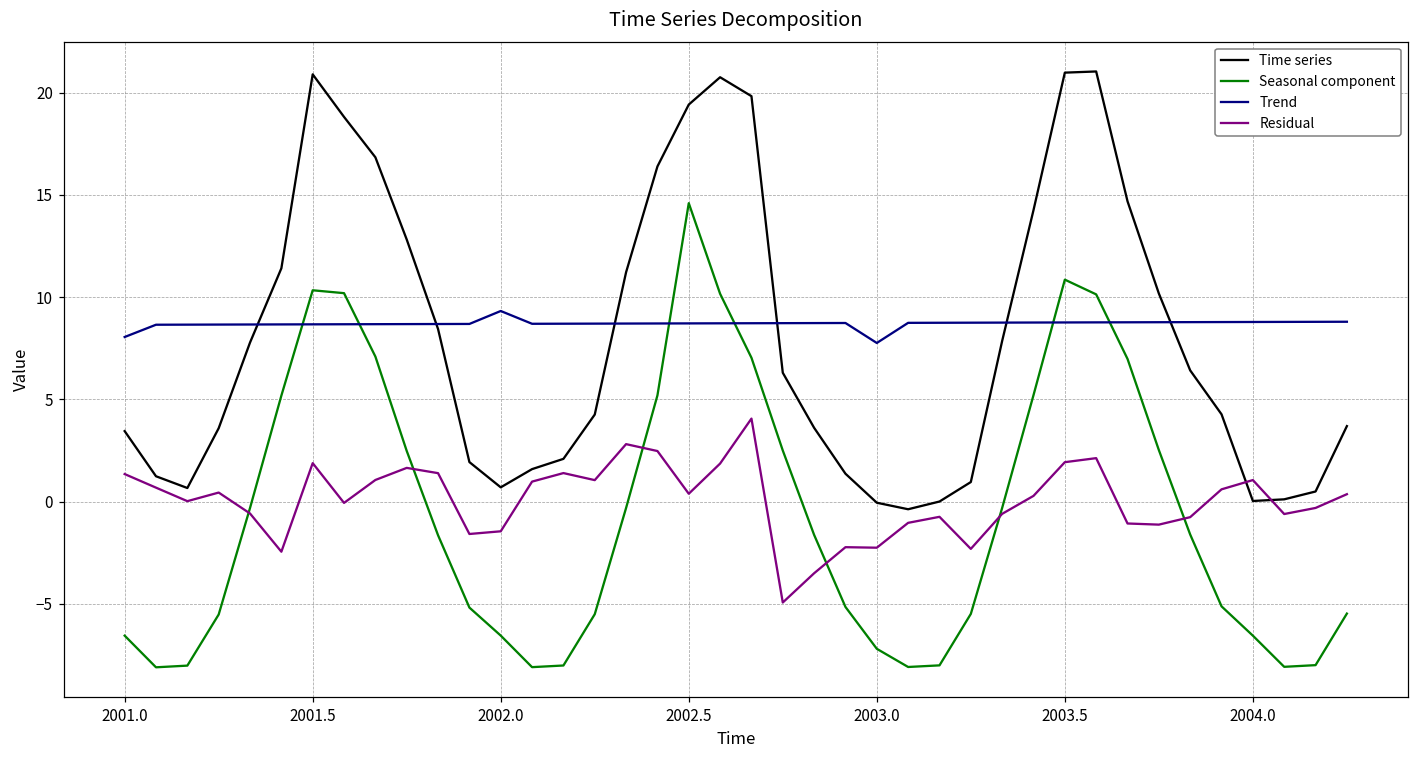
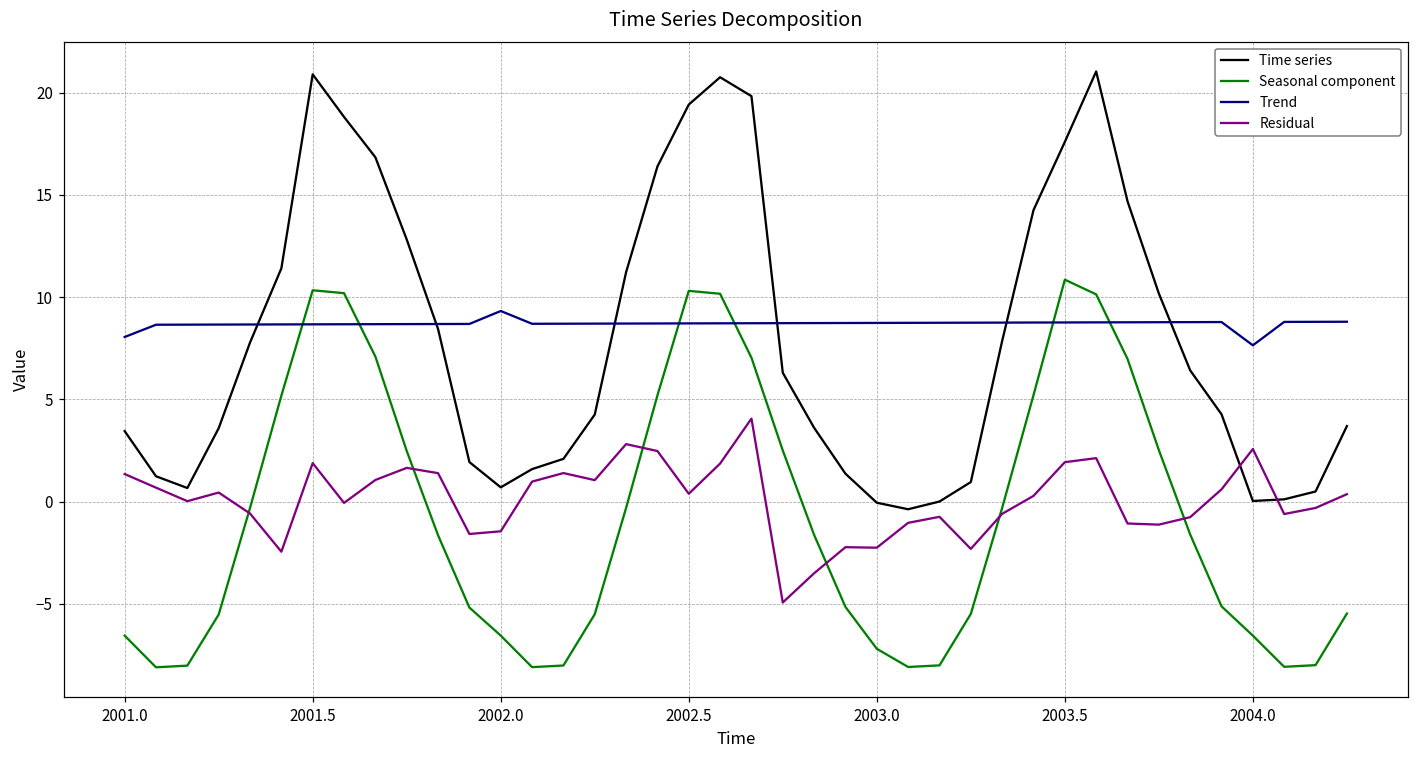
  {
    "Time series": {
      "2001.0": 3.5,
      "2001.5": 20.9,
      "2002.0": 0.7,
      "2002.5": 19.4,
      "2003.0": 0.0,
-     "2003.5": 21.0,
+     "2003.5": 17.6,
      "2004.0": 0.0
    },
    "Seasonal component": {
      "2001.0": -6.5,
      "2001.5": 10.3,
      "2002.0": -6.5,
-     "2002.5": 14.6,
+     "2002.5": 10.3,
      "2003.0": -7.2,
      "2003.5": 10.9,
      "2004.0": -6.6
    },
    "Trend": {
      "2001.0": 8.1,
      "2001.5": 8.7,
      "2002.0": 9.3,
      "2002.5": 8.7,
-     "2003.0": 7.8,
+     "2003.0": 8.7,
      "2003.5": 8.8,
-     "2004.0": 8.8
+     "2004.0": 7.6
    },
    "Residual": {
      "2001.0": 1.4,
      "2001.5": 1.9,
      "2002.0": -1.4,
      "2002.5": 0.4,
      "2003.0": -2.2,
      "2003.5": 1.9,
-     "2004.0": 1.1
+     "2004.0": 2.6
    }
  }
